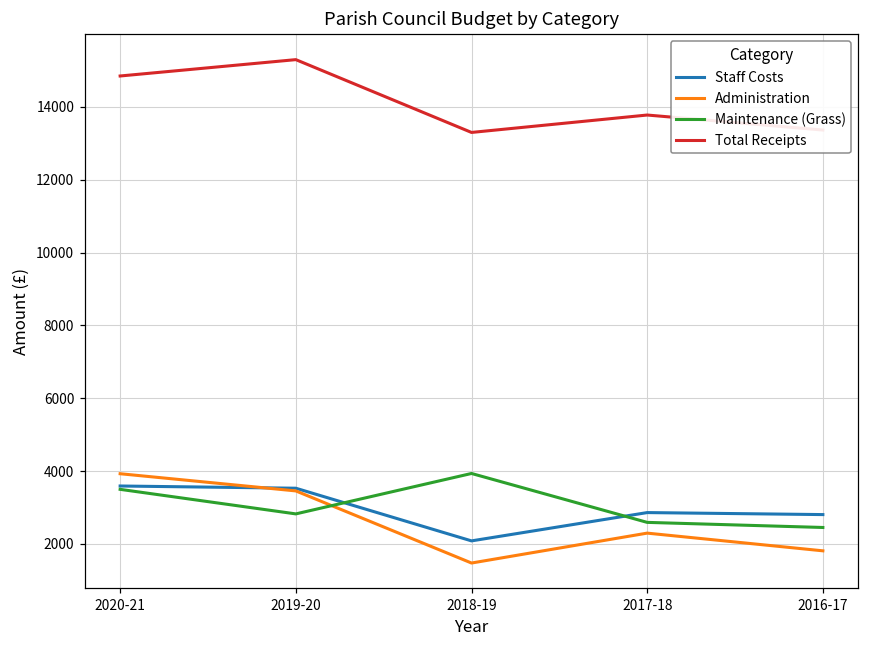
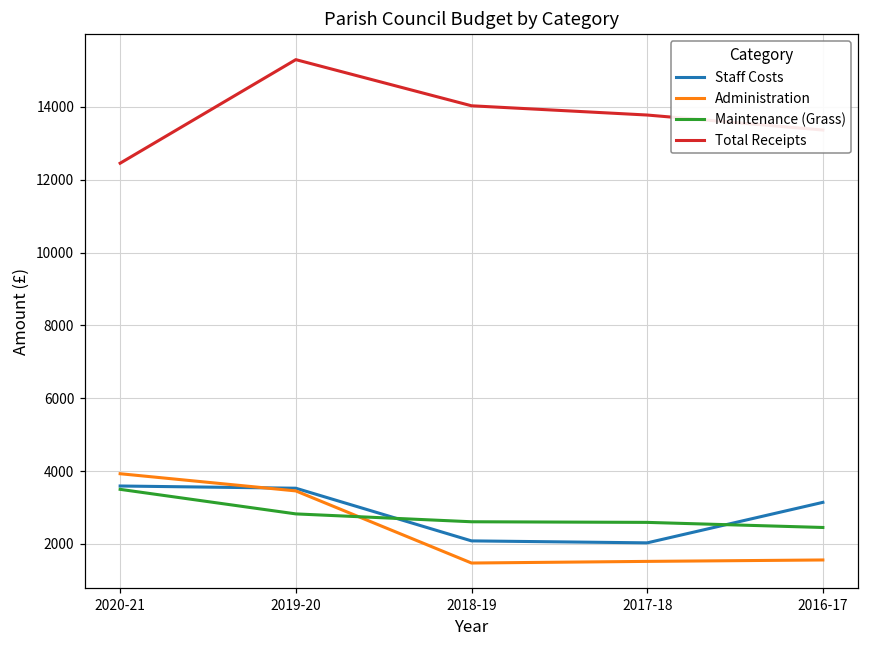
  {
    "Staff Costs": {
      "2020-21": 3600,
      "2018-19": 2100,
-     "2017-18": 2900,
-     "2016-17": 2800
+     "2017-18": 2000,
+     "2016-17": 3100
    },
    "Administration": {
      "2020-21": 3900,
      "2018-19": 1500,
-     "2017-18": 2300,
-     "2016-17": 1800
+     "2017-18": 1500,
+     "2016-17": 1600
    },
    "Maintenance (Grass)": {
      "2020-21": 3500,
      "2019-20": 2800,
-     "2018-19": 3900,
+     "2018-19": 2600,
      "2017-18": 2600,
      "2016-17": 2500
    },
    "Total Receipts": {
-     "2020-21": 14900,
+     "2020-21": 12500,
      "2019-20": 15300,
-     "2018-19": 13300,
+     "2018-19": 14000,
      "2017-18": 13800
    }
  }
